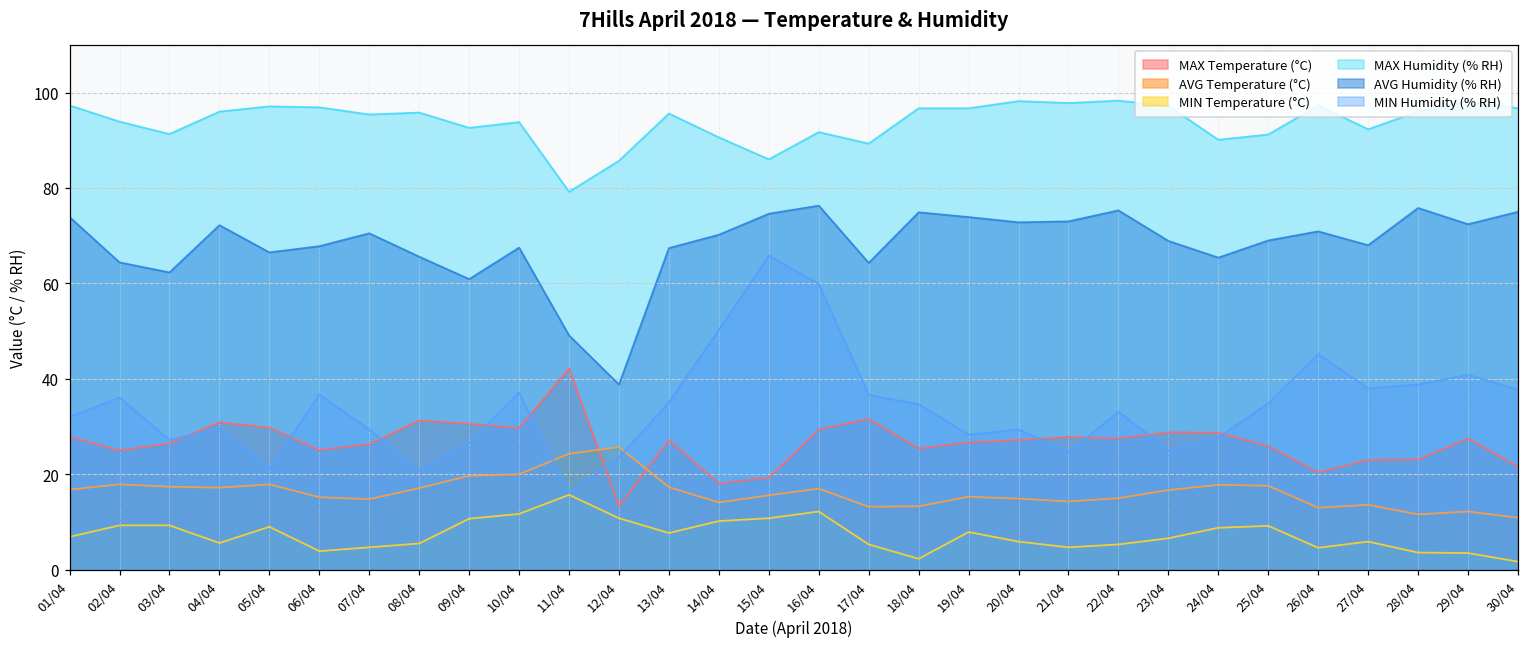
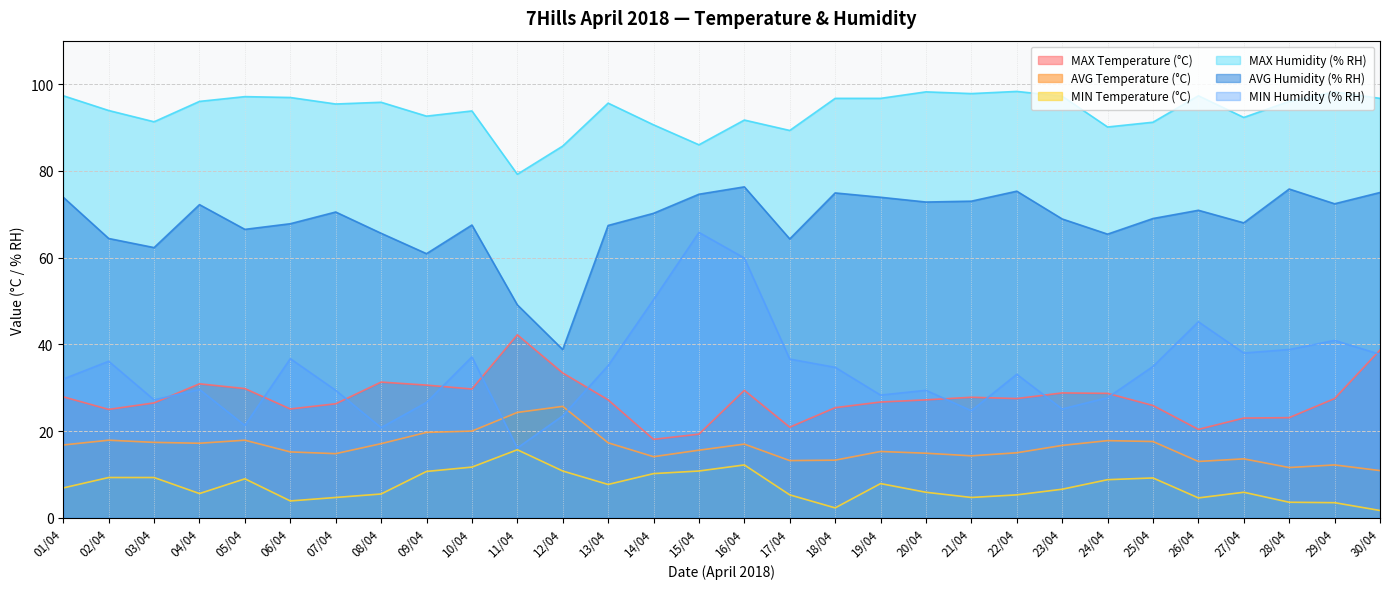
  {
    "MAX Temperature (°C)": {
      "01/04": 28,
      "02/04": 25,
      "03/04": 27,
      "04/04": 31,
      "05/04": 30,
      "06/04": 25,
      "07/04": 26,
      "08/04": 31,
      "09/04": 31,
      "10/04": 30,
      "11/04": 42,
-     "12/04": 13,
+     "12/04": 33,
      "13/04": 27,
      "14/04": 18,
      "15/04": 19,
      "16/04": 29,
-     "17/04": 32,
+     "17/04": 21,
      "18/04": 25,
      "19/04": 27,
      "20/04": 27,
      "21/04": 28,
      "22/04": 28,
      "23/04": 29,
      "24/04": 29,
      "25/04": 26,
      "26/04": 20,
      "27/04": 23,
      "28/04": 23,
      "29/04": 28,
-     "30/04": 22
+     "30/04": 39
    }
  }
